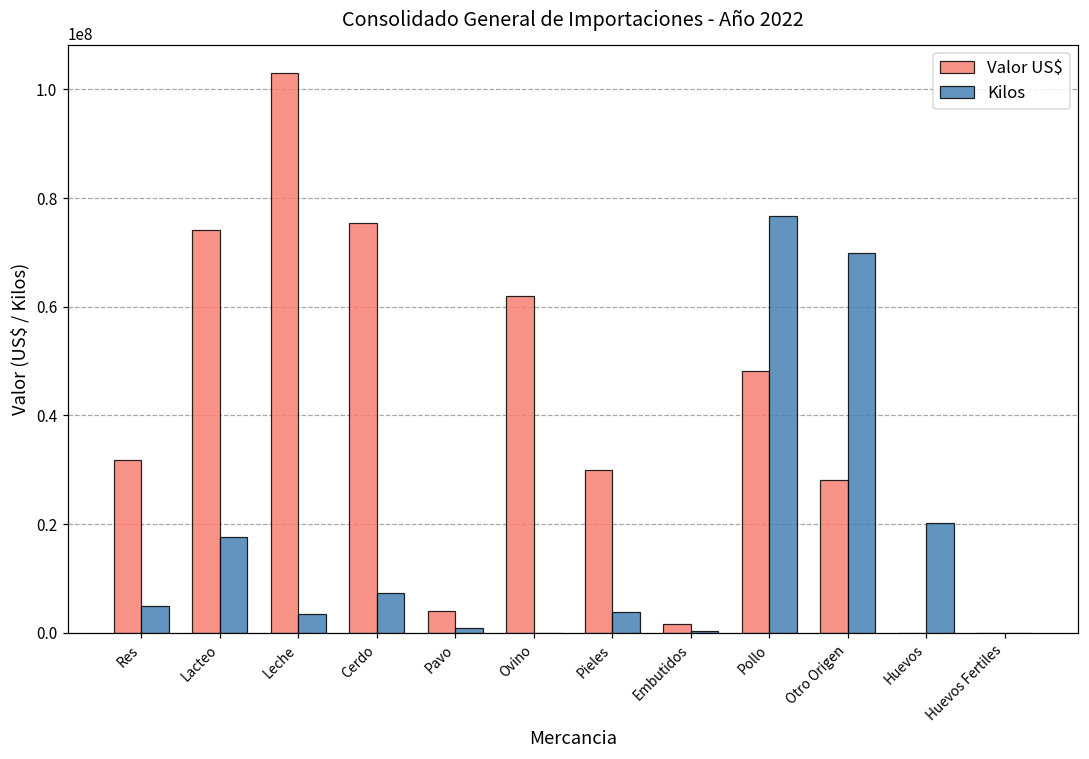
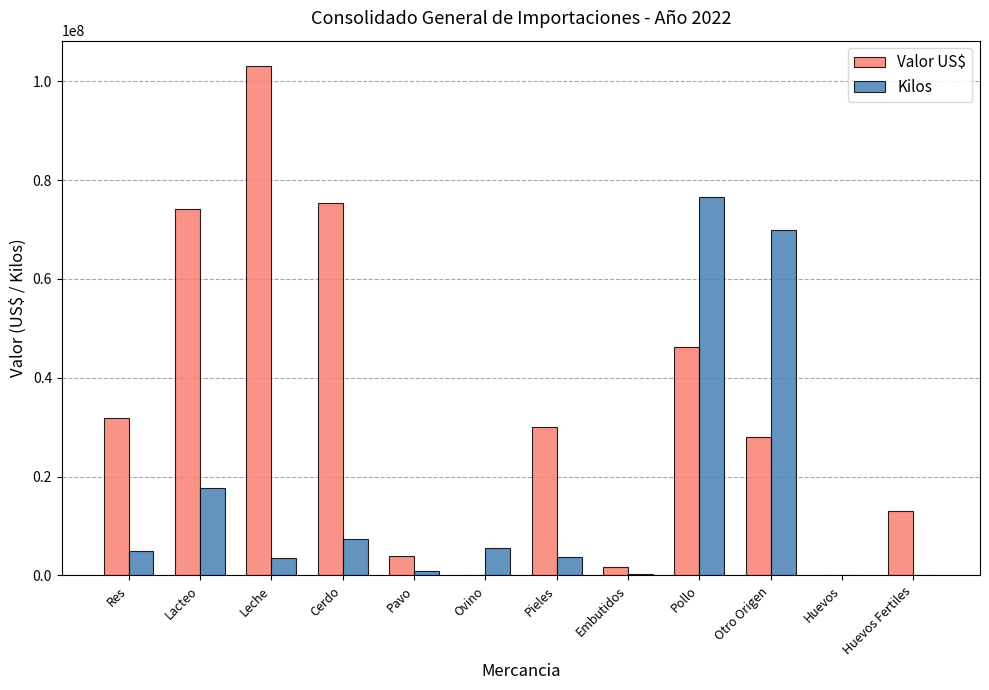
  {
    "Valor US$": {
      "Res": 32000000,
      "Lacteo": 74000000,
      "Leche": 103000000,
      "Cerdo": 75000000,
      "Pavo": 4000000,
-     "Ovino": 62000000,
+     "Ovino": 0,
      "Pieles": 30000000,
      "Embutidos": 2000000,
-     "Pollo": 48000000,
+     "Pollo": 46000000,
      "Otro Origen": 28000000,
-     "Huevos Fertiles": 0
+     "Huevos Fertiles": 13000000
    },
    "Kilos": {
      "Res": 5000000,
      "Lacteo": 18000000,
      "Leche": 4000000,
      "Cerdo": 7000000,
      "Pavo": 1000000,
-     "Ovino": 0,
+     "Ovino": 5000000,
      "Pieles": 4000000,
      "Pollo": 77000000,
      "Otro Origen": 70000000,
-     "Huevos": 20000000
+     "Huevos": 0
    }
  }
